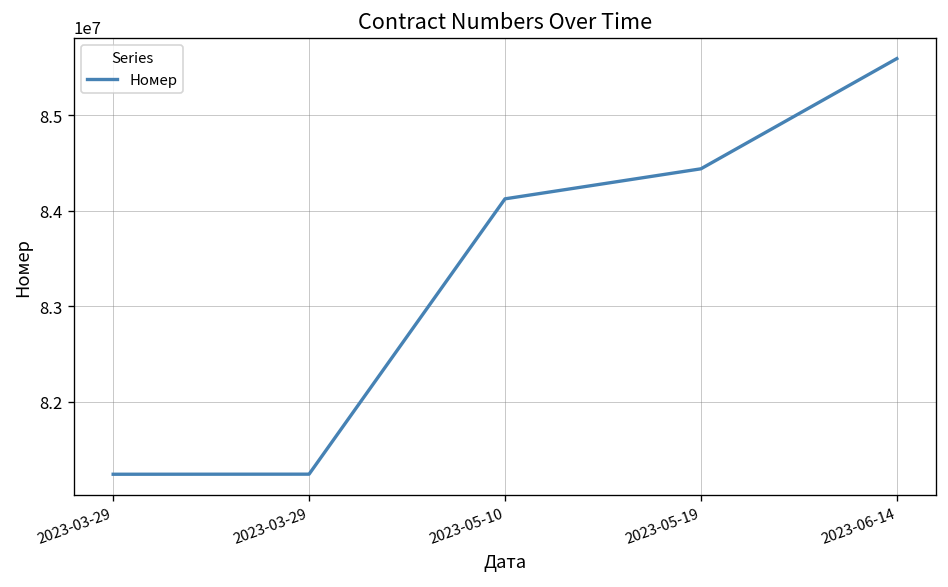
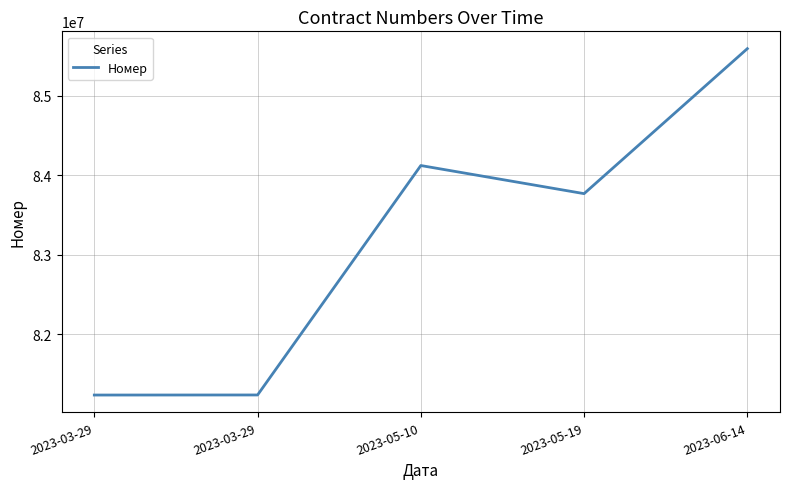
  {
    "2023-05-10": 84100000,
-   "2023-05-19": 84400000,
+   "2023-05-19": 83800000,
    "2023-06-14": 85600000
  }
